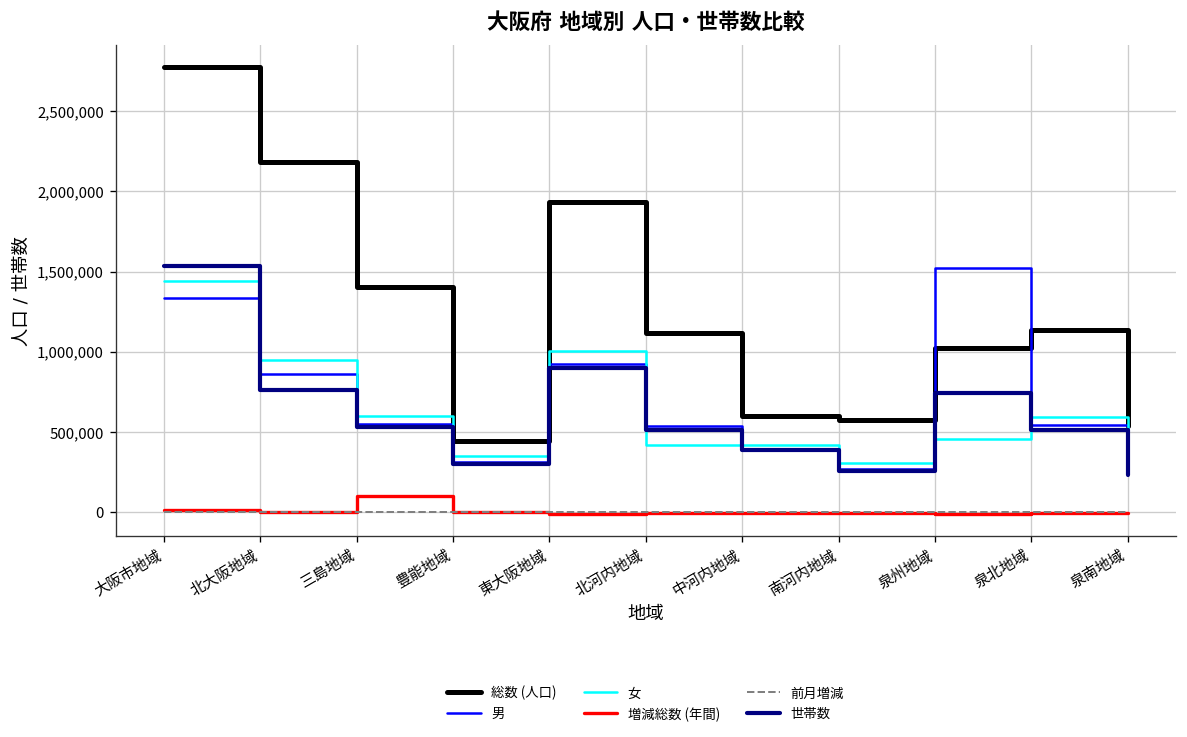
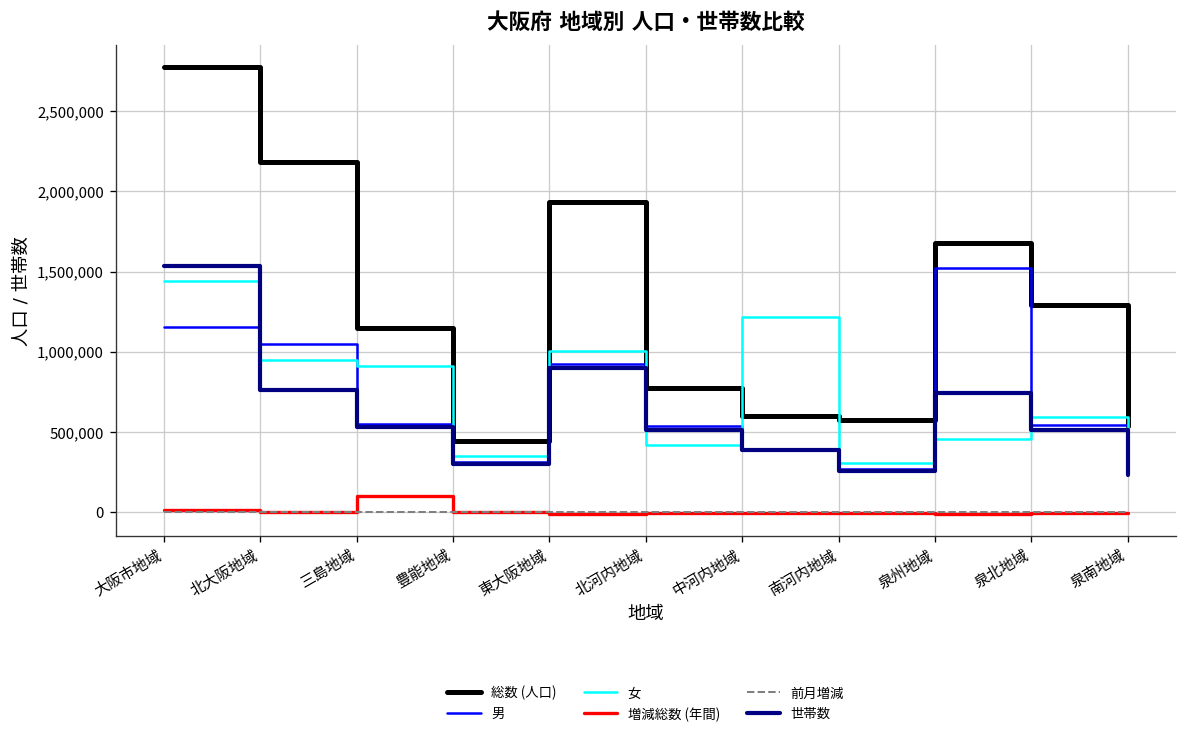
  {
    "総数 (人口)": {
      "大阪市地域": "2,770,000",
      "北大阪地域": "2,190,000",
-     "三島地域": "1,400,000",
+     "三島地域": "1,150,000",
      "豊能地域": "440,000",
      "東大阪地域": "1,930,000",
-     "北河内地域": "1,120,000",
+     "北河内地域": "770,000",
      "中河内地域": "600,000",
      "南河内地域": "580,000",
-     "泉州地域": "1,030,000",
-     "泉北地域": "1,140,000",
+     "泉州地域": "1,680,000",
+     "泉北地域": "1,290,000",
      "泉南地域": "540,000"
    },
    "男": {
-     "大阪市地域": "1,330,000",
-     "北大阪地域": "860,000",
+     "大阪市地域": "1,150,000",
+     "北大阪地域": "1,050,000",
      "三島地域": "550,000",
      "東大阪地域": "930,000",
      "北河内地域": "540,000",
      "泉州地域": "1,520,000",
      "泉北地域": "540,000",
      "泉南地域": "260,000"
    },
    "女": {
      "大阪市地域": "1,440,000",
      "北大阪地域": "950,000",
-     "三島地域": "600,000",
+     "三島地域": "910,000",
      "豊能地域": "350,000",
      "東大阪地域": "1,000,000",
      "北河内地域": "420,000",
-     "中河内地域": "420,000",
+     "中河内地域": "1,220,000",
      "南河内地域": "310,000",
      "泉州地域": "460,000",
      "泉北地域": "600,000",
      "泉南地域": "280,000"
    },
    "増減総数 (年間)": {
      "三島地域": "100,000"
    },
    "前月増減": {
      "三島地域": "0"
    },
    "世帯数": {
      "大阪市地域": "1,540,000",
      "北大阪地域": "760,000",
      "三島地域": "530,000",
      "東大阪地域": "900,000",
      "北河内地域": "510,000",
      "泉州地域": "740,000",
      "泉北地域": "510,000",
      "泉南地域": "230,000"
    }
  }
